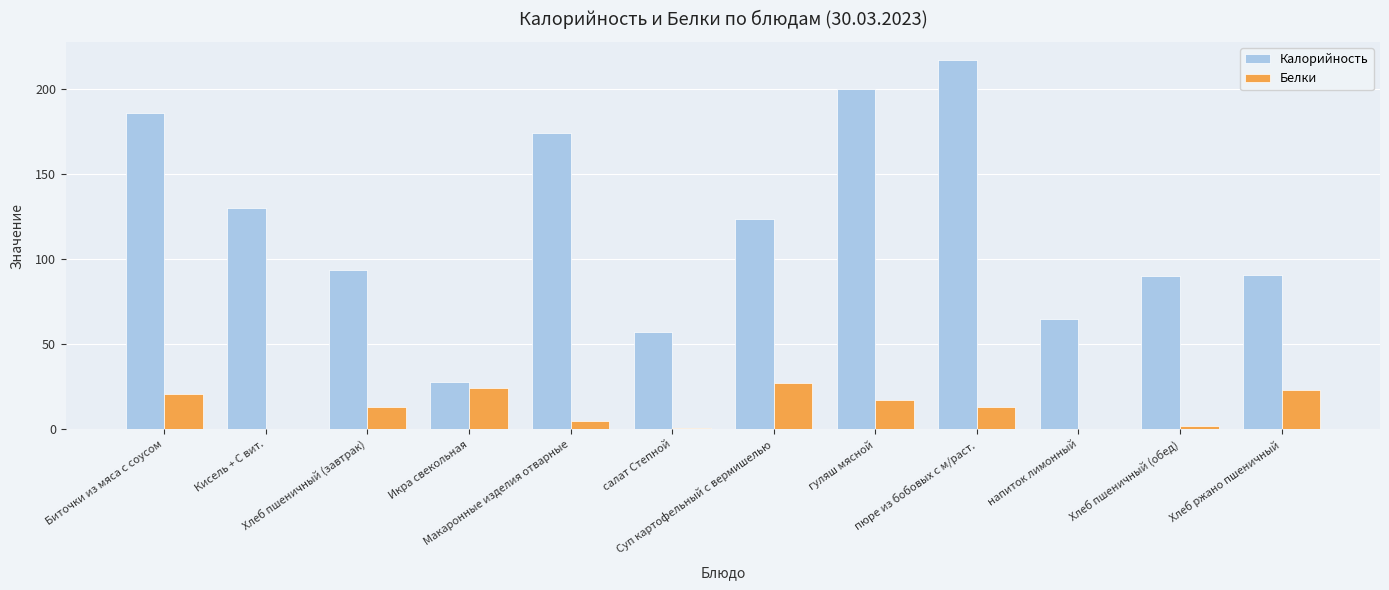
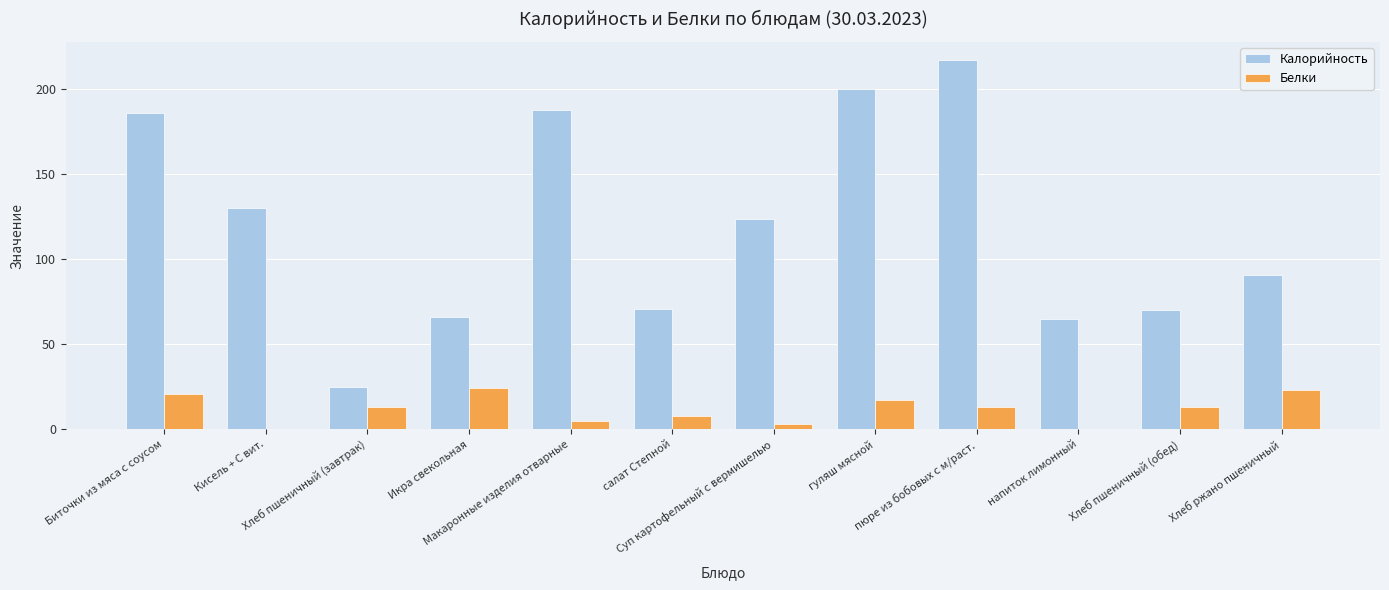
  {
    "Калорийность": {
      "Биточки из мяса с соусом": 186,
      "Кисель + С вит.": 130,
-     "Хлеб пшеничный (завтрак)": 94,
-     "Икра свекольная": 28,
-     "Макаронные изделия отварные": 174,
-     "салат Степной": 57,
+     "Хлеб пшеничный (завтрак)": 25,
+     "Икра свекольная": 66,
+     "Макаронные изделия отварные": 188,
+     "салат Степной": 71,
      "Суп картофельный с вермишелью": 124,
      "гуляш мясной": 200,
      "пюре из бобовых с м/раст.": 217,
      "напиток лимонный": 65,
-     "Хлеб пшеничный (обед)": 90,
+     "Хлеб пшеничный (обед)": 70,
      "Хлеб ржано пшеничный": 91
    },
    "Белки": {
      "Биточки из мяса с соусом": 21,
      "Кисель + С вит.": 0,
      "Хлеб пшеничный (завтрак)": 13,
      "Икра свекольная": 24,
      "Макаронные изделия отварные": 5,
-     "салат Степной": 1,
-     "Суп картофельный с вермишелью": 27,
+     "салат Степной": 8,
+     "Суп картофельный с вермишелью": 3,
      "гуляш мясной": 17,
      "пюре из бобовых с м/раст.": 13,
      "напиток лимонный": 0,
-     "Хлеб пшеничный (обед)": 2,
+     "Хлеб пшеничный (обед)": 13,
      "Хлеб ржано пшеничный": 23
    }
  }
